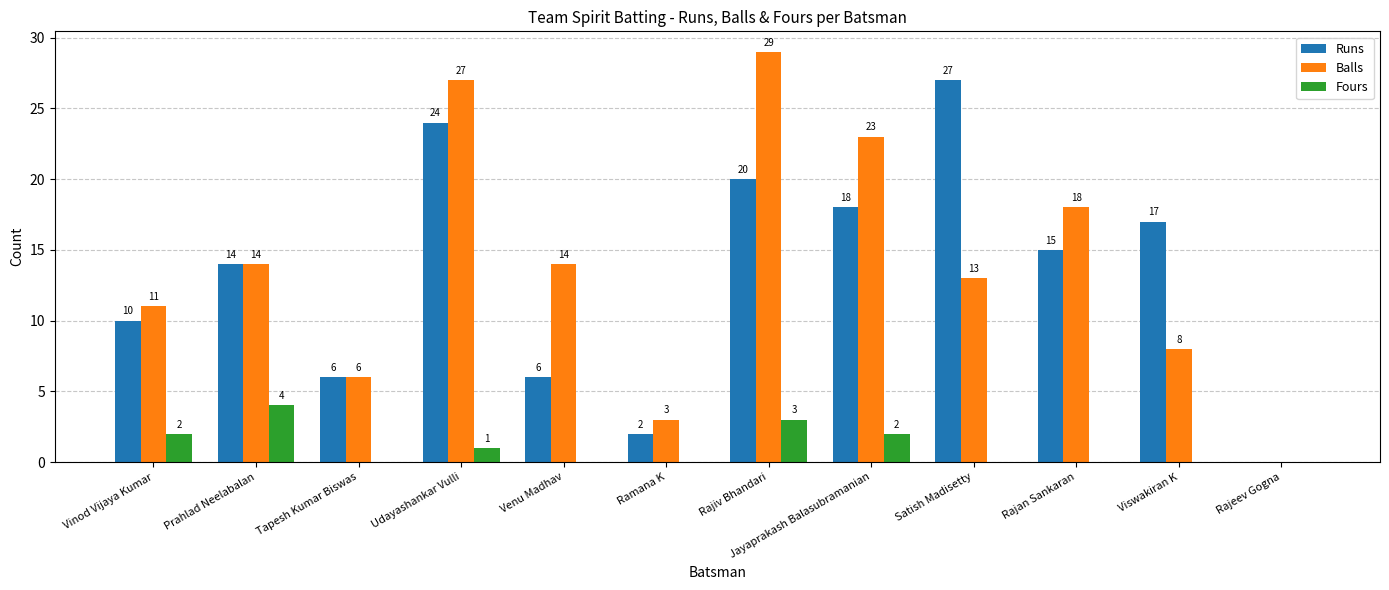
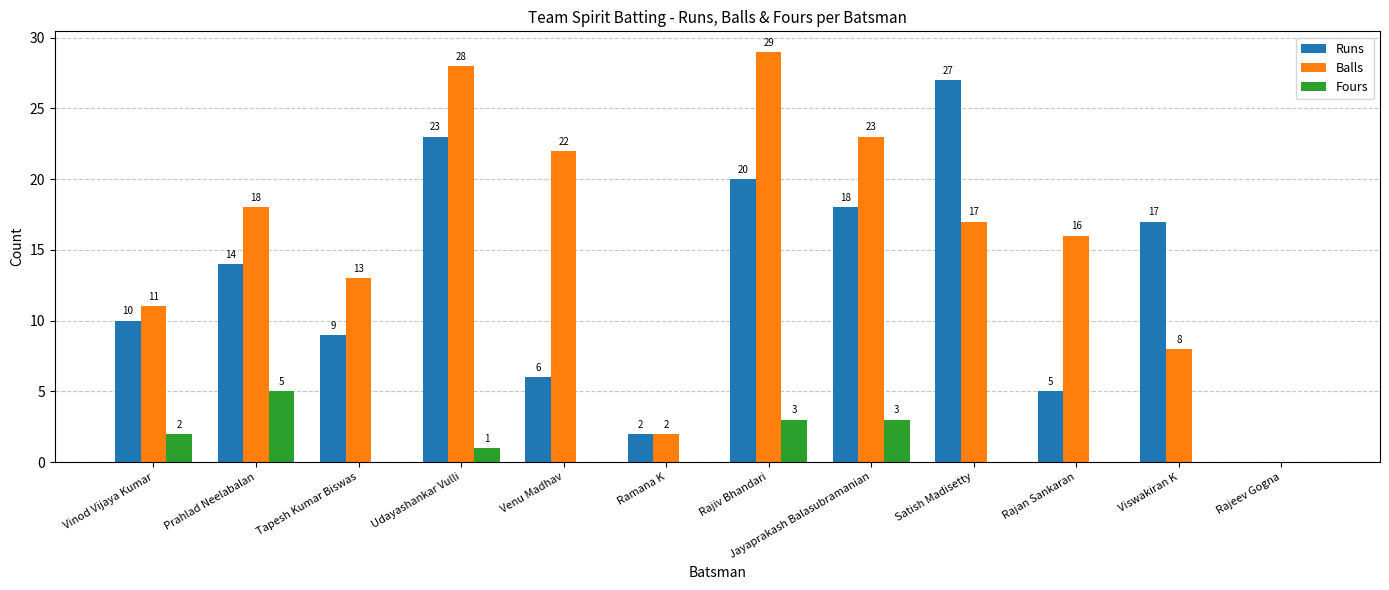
  {
    "Runs": {
      "Vinod Vijaya Kumar": 10,
      "Prahlad Neelabalan": 14,
-     "Tapesh Kumar Biswas": 6,
-     "Udayashankar Vulli": 24,
+     "Tapesh Kumar Biswas": 9,
+     "Udayashankar Vulli": 23,
      "Venu Madhav": 6,
      "Ramana K": 2,
      "Rajiv Bhandari": 20,
      "Jayaprakash Balasubramanian": 18,
      "Satish Madisetty": 27,
-     "Rajan Sankaran": 15,
+     "Rajan Sankaran": 5,
      "Viswakiran K": 17
    },
    "Balls": {
      "Vinod Vijaya Kumar": 11,
-     "Prahlad Neelabalan": 14,
-     "Tapesh Kumar Biswas": 6,
-     "Udayashankar Vulli": 27,
-     "Venu Madhav": 14,
-     "Ramana K": 3,
+     "Prahlad Neelabalan": 18,
+     "Tapesh Kumar Biswas": 13,
+     "Udayashankar Vulli": 28,
+     "Venu Madhav": 22,
+     "Ramana K": 2,
      "Rajiv Bhandari": 29,
      "Jayaprakash Balasubramanian": 23,
-     "Satish Madisetty": 13,
-     "Rajan Sankaran": 18,
+     "Satish Madisetty": 17,
+     "Rajan Sankaran": 16,
      "Viswakiran K": 8
    },
    "Fours": {
      "Vinod Vijaya Kumar": 2,
-     "Prahlad Neelabalan": 4,
+     "Prahlad Neelabalan": 5,
      "Udayashankar Vulli": 1,
      "Rajiv Bhandari": 3,
-     "Jayaprakash Balasubramanian": 2
+     "Jayaprakash Balasubramanian": 3
    }
  }
